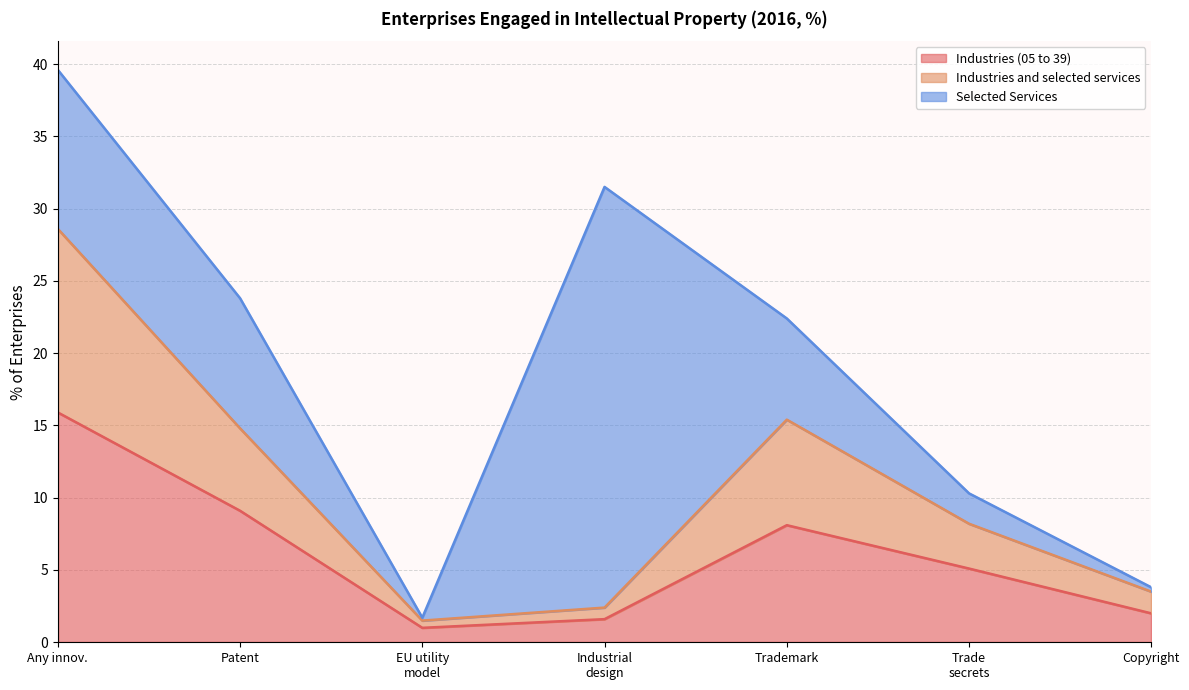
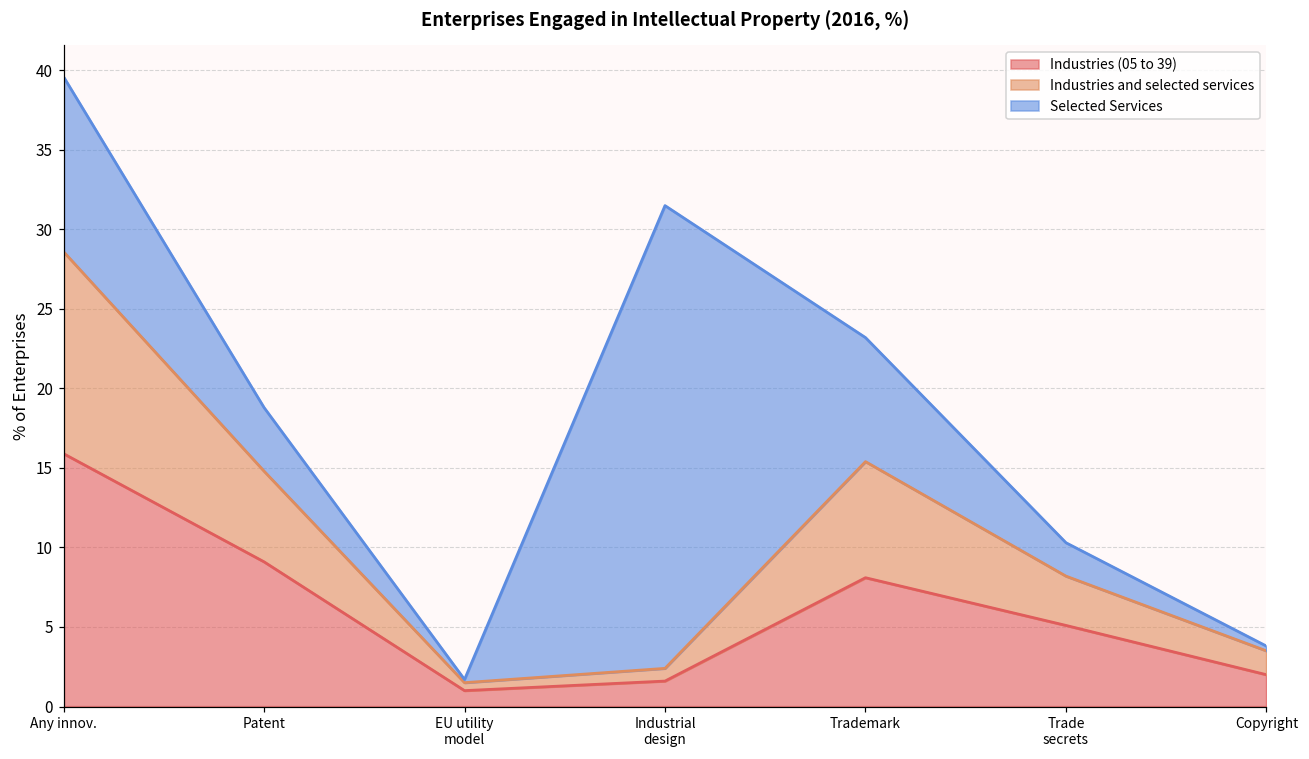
  {
    "Selected Services": {
      "Any innov.": 11.0,
-     "Patent": 9,
+     "Patent": 4,
      "EU utility model": 0.2,
      "Industrial design": 29.1,
-     "Trademark": 7.0,
+     "Trademark": 7.8,
      "Trade secrets": 2.1,
      "Copyright": 0.3
    }
  }
